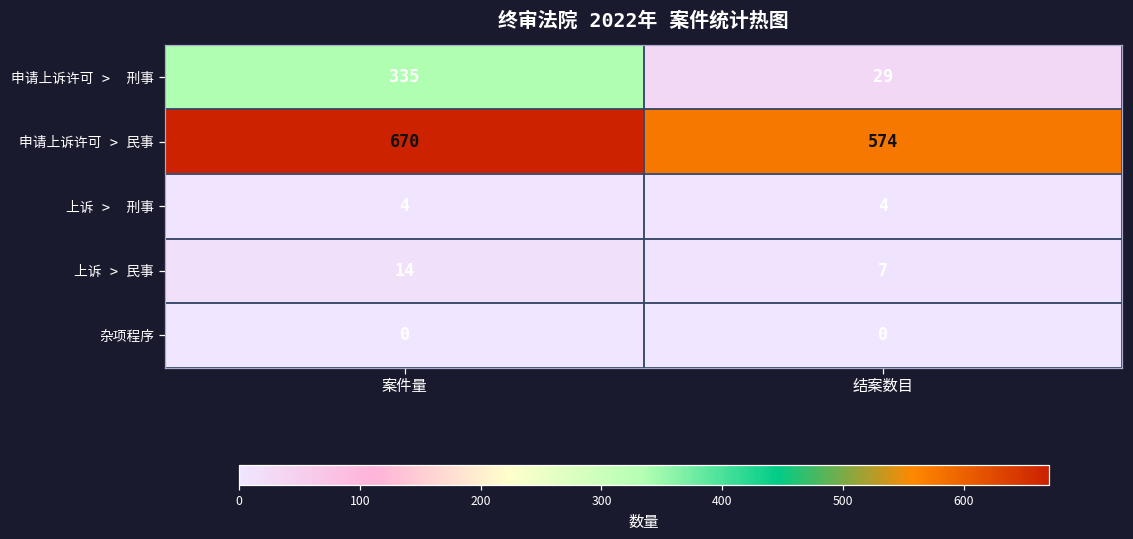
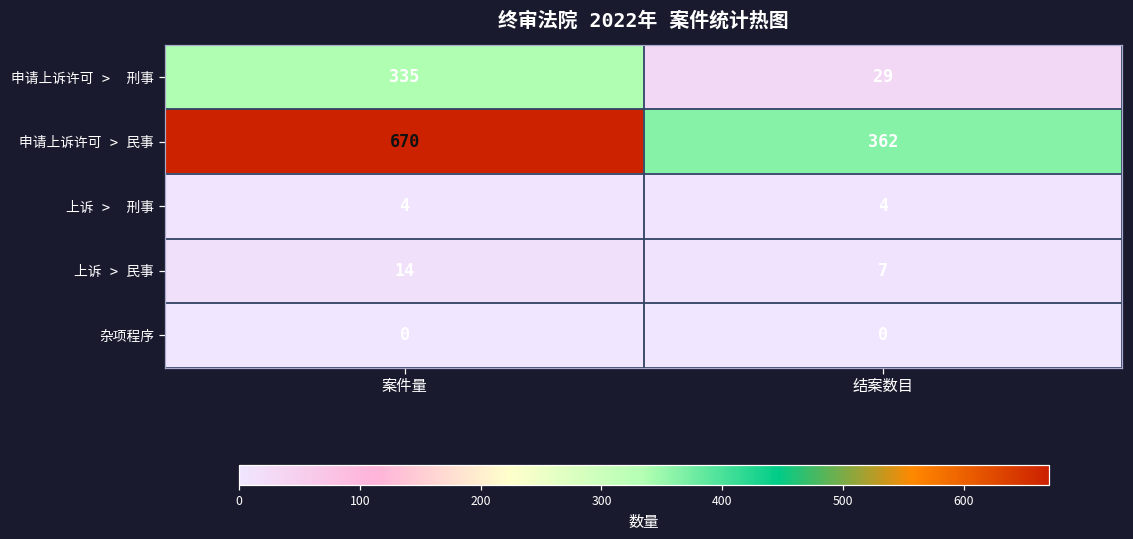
  {
    "申请上诉许可 > 刑事": {
      "案件量": 335
    },
    "申请上诉许可 > 民事": {
      "案件量": 670,
-     "结案数目": 574
+     "结案数目": 362
    }
  }
